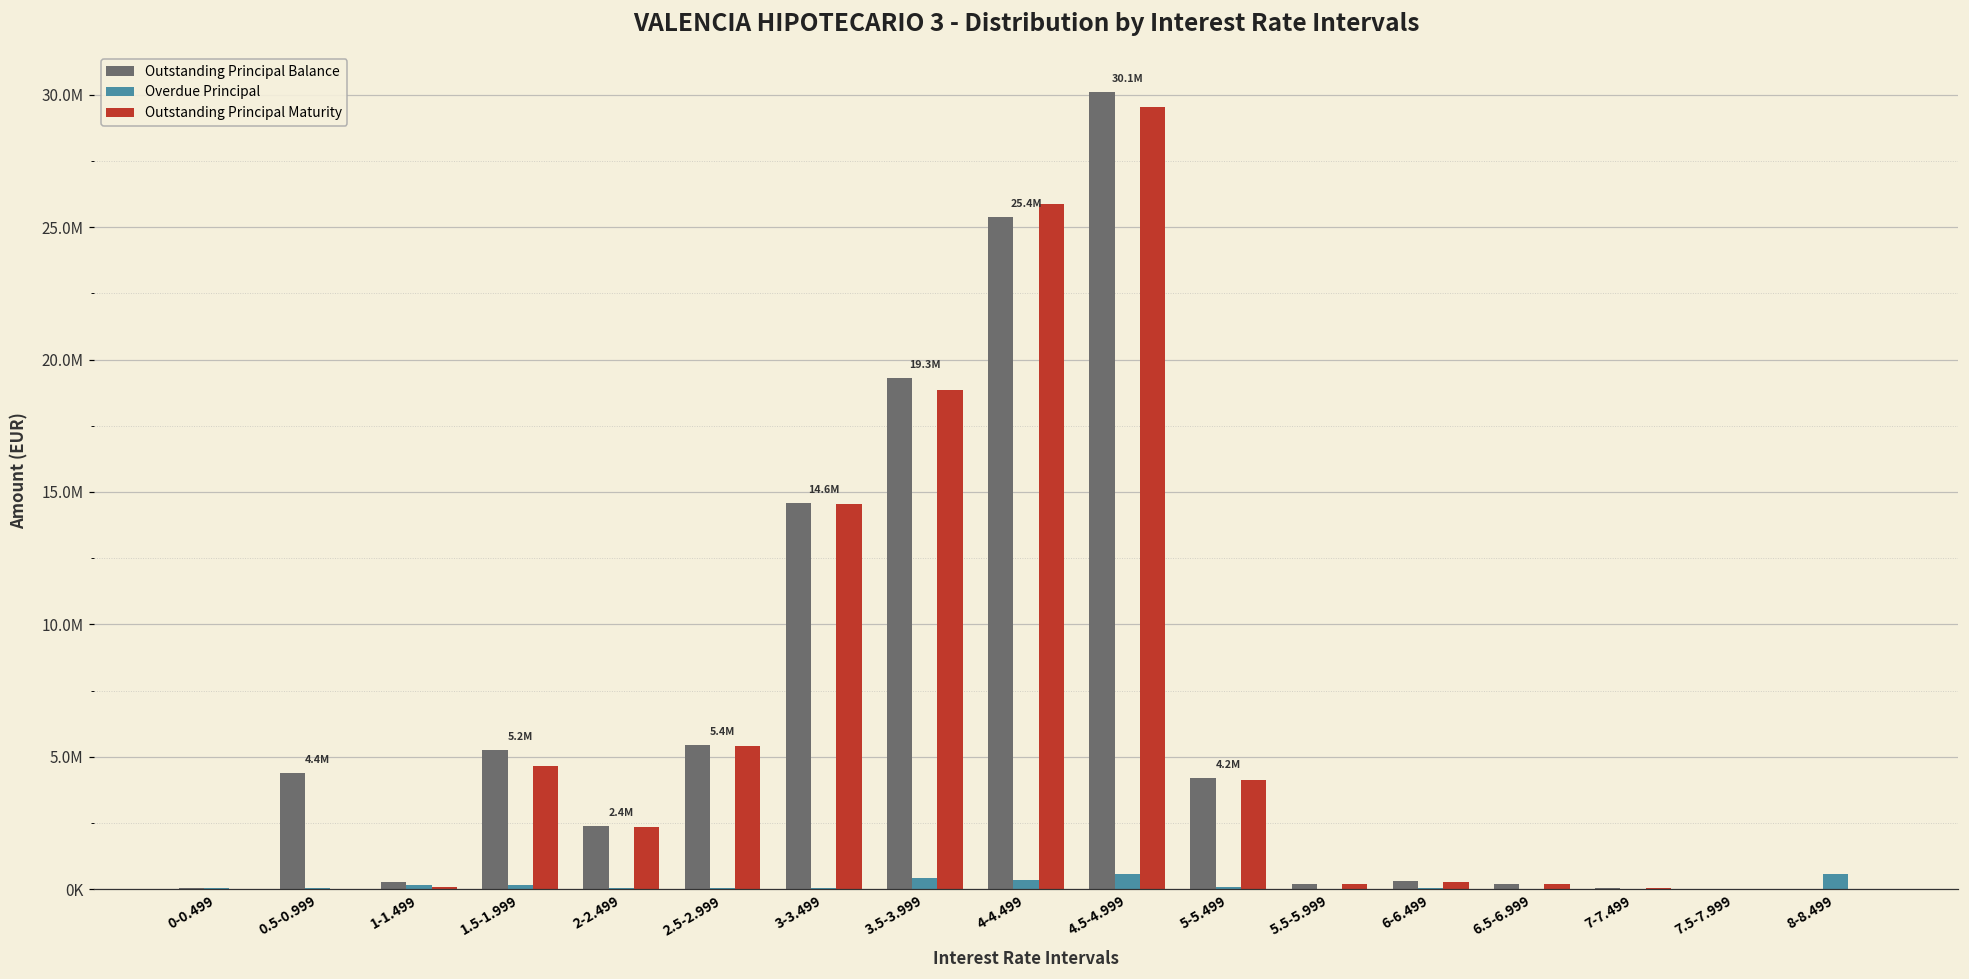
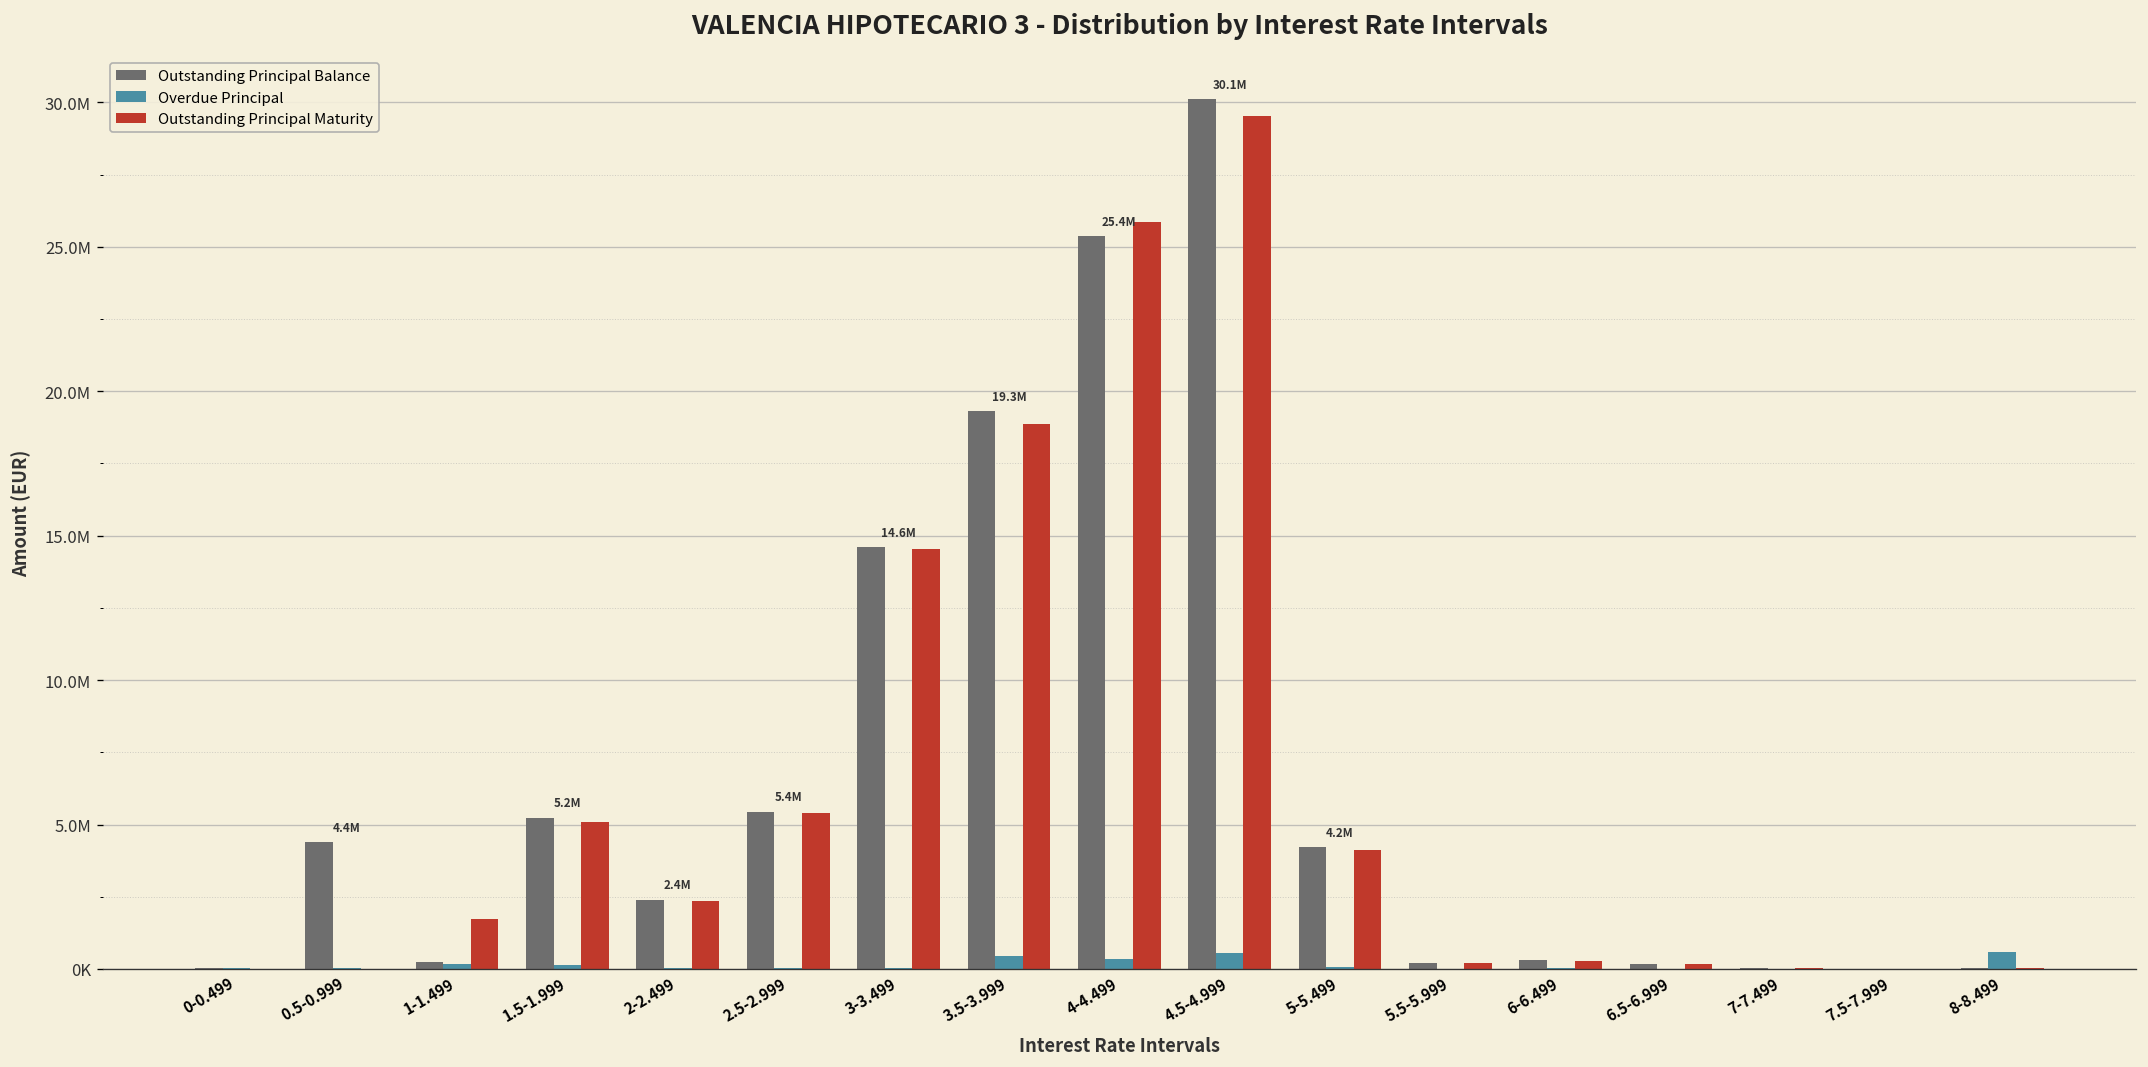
  {
    "Outstanding Principal Balance": {
      "0.5-0.999": "4.4M",
      "1.5-1.999": "5.2M",
      "2-2.499": "2.4M",
      "2.5-2.999": "5.4M",
      "3-3.499": "14.6M",
      "3.5-3.999": "19.3M",
      "4-4.499": "25.4M",
      "4.5-4.999": "30.1M",
      "5-5.499": "4.2M"
    },
    "Overdue Principal": {
      "1-1.499": "200000",
      "1.5-1.999": "200000",
      "3.5-3.999": "400000",
      "4-4.499": "300000",
      "4.5-4.999": "600000",
      "5.5-5.999": "0",
      "6.5-6.999": "0",
      "7-7.499": "0",
      "7.5-7.999": "0",
      "8-8.499": "600000"
    },
    "Outstanding Principal Maturity": {
      "0-0.499": "0",
      "0.5-0.999": "0",
-     "1-1.499": "100000",
-     "1.5-1.999": "4700000",
+     "1-1.499": "1700000",
+     "1.5-1.999": "5100000",
      "3-3.499": "14500000",
      "3.5-3.999": "18900000",
      "4.5-4.999": "29500000",
      "5-5.499": "4100000",
      "5.5-5.999": "200000",
      "6-6.499": "300000",
      "6.5-6.999": "200000"
    }
  }
